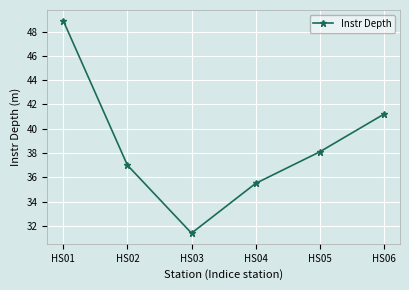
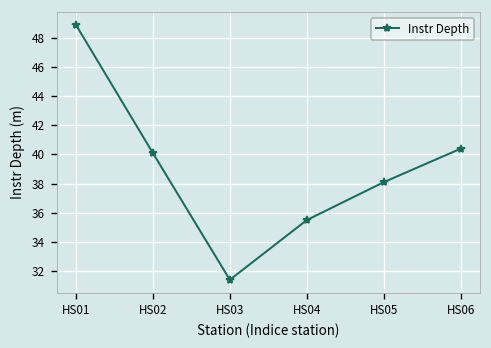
  {
    "HS01": 48.9,
-   "HS02": 37.0,
+   "HS02": 40.1,
    "HS03": 31.4,
    "HS04": 35.5,
    "HS05": 38.1,
-   "HS06": 41.2
+   "HS06": 40.4
  }
